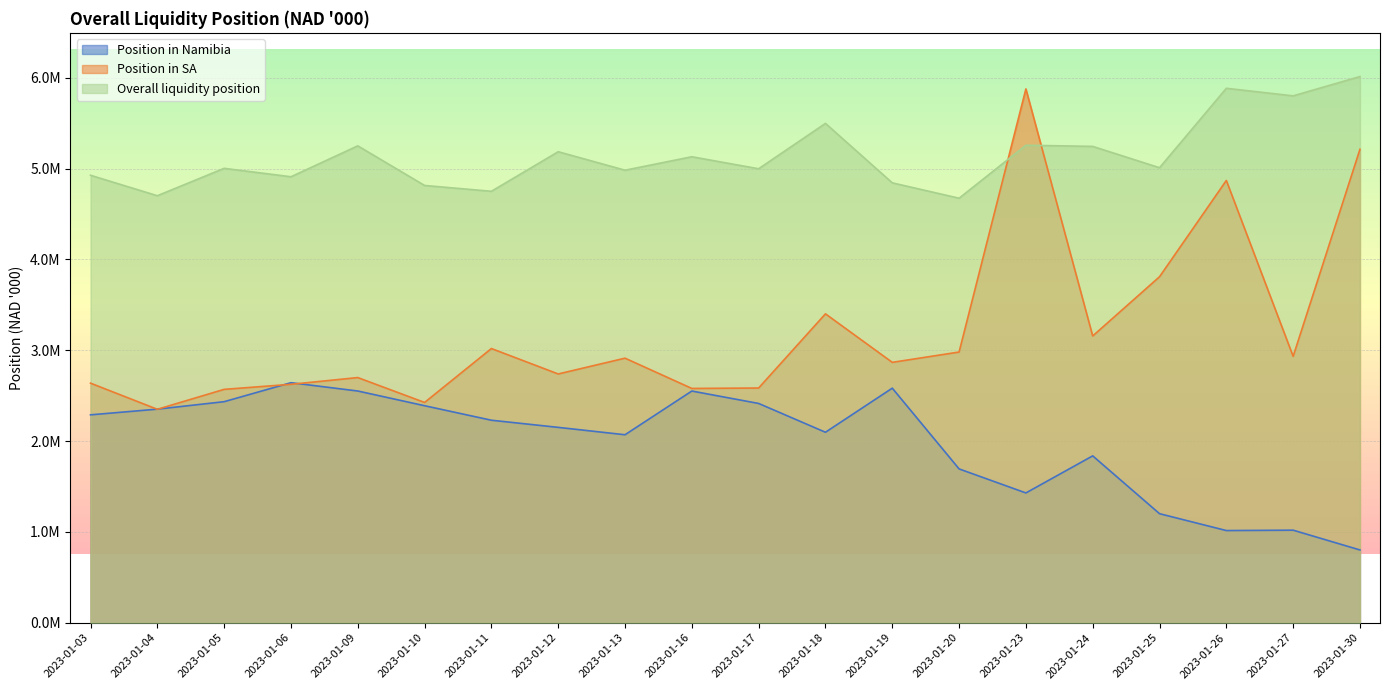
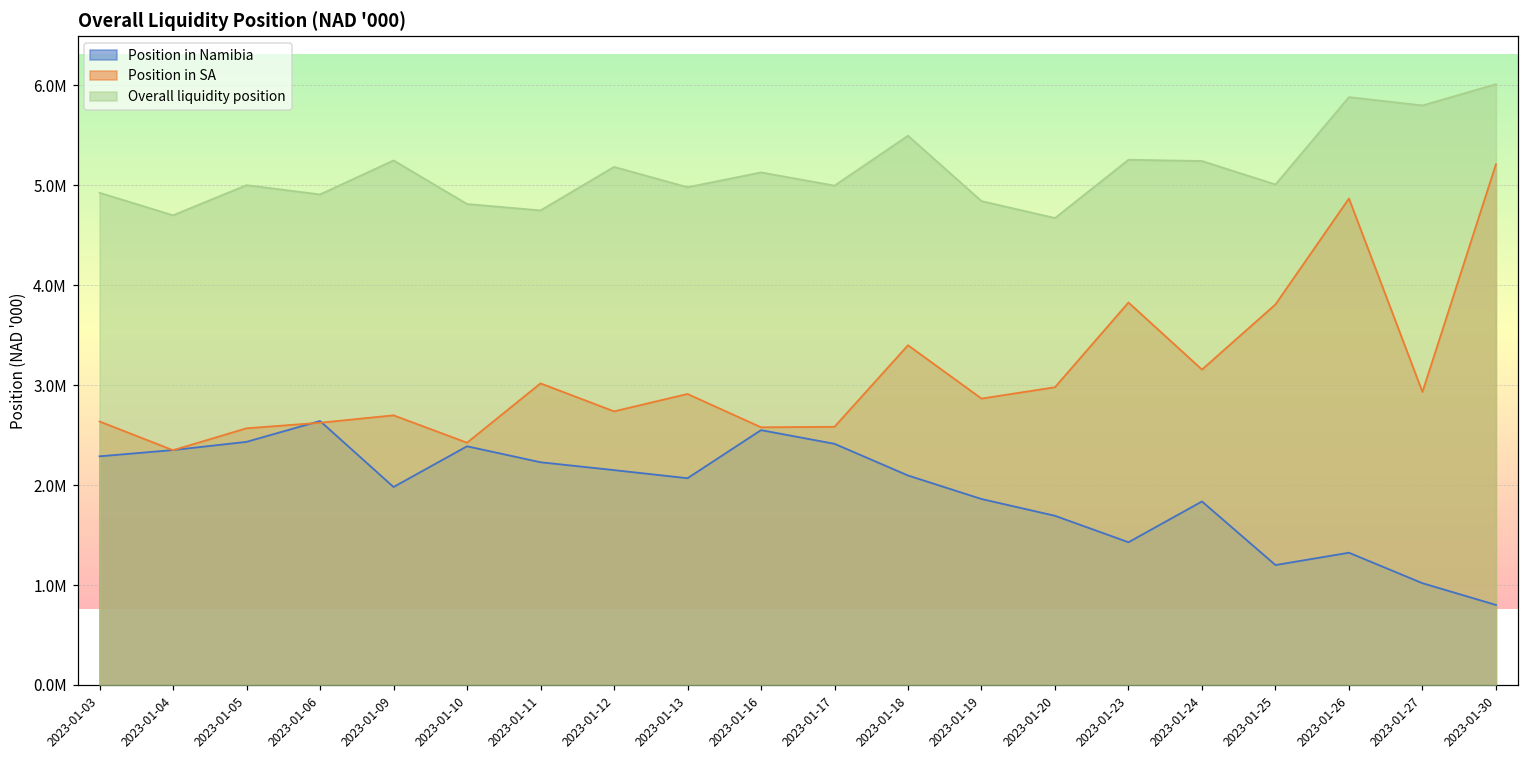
  {
    "Position in Namibia": {
      "2023-01-03": 2300000,
      "2023-01-05": 2400000,
-     "2023-01-09": 2600000,
+     "2023-01-09": 2000000,
      "2023-01-10": 2400000,
      "2023-01-11": 2200000,
      "2023-01-12": 2200000,
      "2023-01-13": 2100000,
      "2023-01-16": 2600000,
      "2023-01-17": 2400000,
      "2023-01-18": 2100000,
-     "2023-01-19": 2600000,
+     "2023-01-19": 1900000,
      "2023-01-20": 1700000,
      "2023-01-23": 1400000,
      "2023-01-24": 1800000,
      "2023-01-25": 1200000,
-     "2023-01-26": 1000000,
+     "2023-01-26": 1300000,
      "2023-01-27": 1000000,
      "2023-01-30": 800000
    },
    "Position in SA": {
      "2023-01-03": 2600000,
      "2023-01-05": 2600000,
      "2023-01-09": 2700000,
      "2023-01-10": 2400000,
      "2023-01-11": 3000000,
      "2023-01-12": 2700000,
      "2023-01-13": 2900000,
      "2023-01-16": 2600000,
      "2023-01-17": 2600000,
      "2023-01-18": 3400000,
      "2023-01-19": 2900000,
      "2023-01-20": 3000000,
-     "2023-01-23": 5900000,
+     "2023-01-23": 3800000,
      "2023-01-24": 3200000,
      "2023-01-25": 3800000,
      "2023-01-26": 4900000,
      "2023-01-27": 2900000,
      "2023-01-30": 5200000
    },
    "Overall liquidity position": {
      "2023-01-03": 4900000,
      "2023-01-04": 4700000,
      "2023-01-05": 5000000,
      "2023-01-06": 4900000,
      "2023-01-09": 5200000,
      "2023-01-10": 4800000,
      "2023-01-11": 4700000,
      "2023-01-12": 5200000,
      "2023-01-13": 5000000,
      "2023-01-16": 5100000,
      "2023-01-17": 5000000,
      "2023-01-18": 5500000,
      "2023-01-19": 4800000,
      "2023-01-20": 4700000,
      "2023-01-23": 5300000,
      "2023-01-24": 5200000,
      "2023-01-25": 5000000,
      "2023-01-26": 5900000,
      "2023-01-27": 5800000,
      "2023-01-30": 6000000
    }
  }
